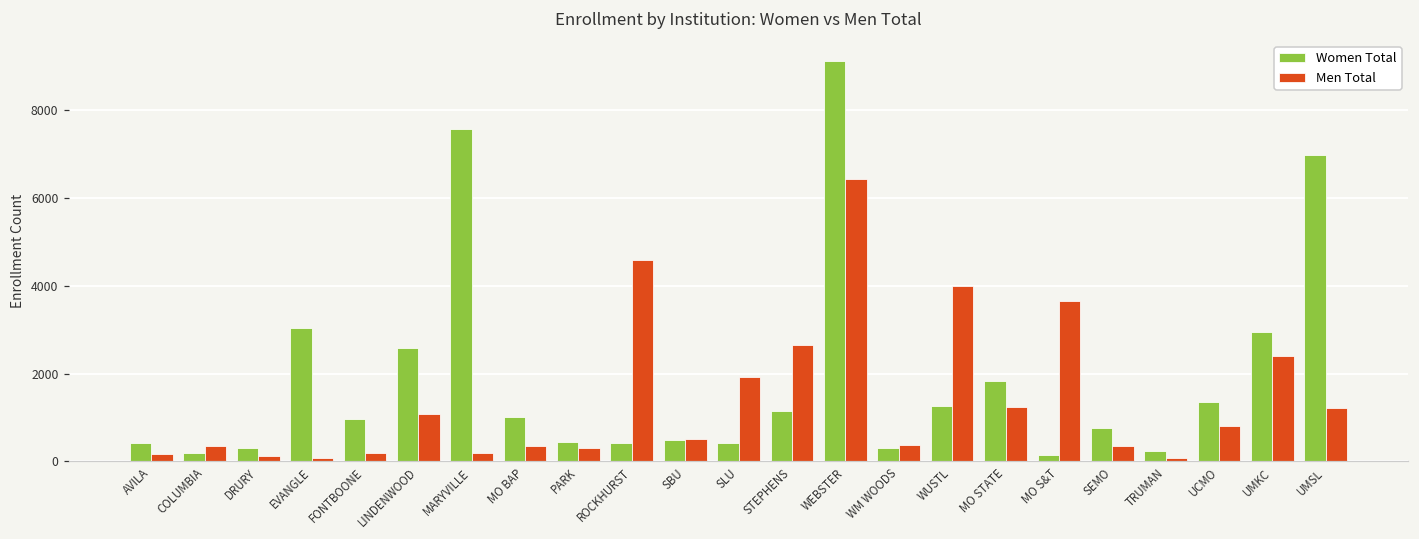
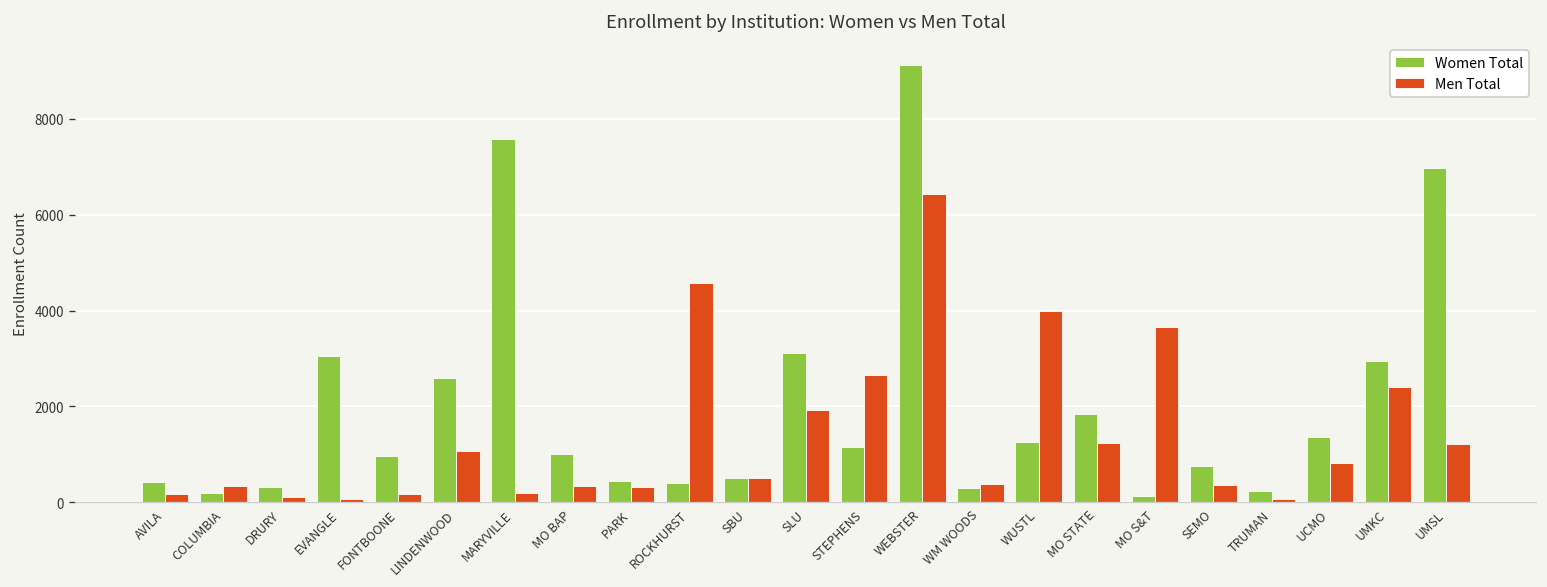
  {
    "Women Total": {
      "AVILA": 400,
      "COLUMBIA": 200,
      "DRURY": 300,
      "EVANGLE": 3000,
      "FONTBOONE": 1000,
      "LINDENWOOD": 2600,
      "MARYVILLE": 7600,
      "MO BAP": 1000,
      "PARK": 400,
      "ROCKHURST": 400,
      "SBU": 500,
-     "SLU": 400,
+     "SLU": 3100,
      "STEPHENS": 1100,
      "WEBSTER": 9100,
      "WM WOODS": 300,
      "WUSTL": 1300,
      "MO STATE": 1800,
      "MO S&T": 100,
      "SEMO": 800,
      "TRUMAN": 200,
      "UCMO": 1400,
      "UMKC": 3000,
      "UMSL": 7000
    },
    "Men Total": {
      "AVILA": 200,
      "COLUMBIA": 300,
      "DRURY": 100,
      "EVANGLE": 100,
      "FONTBOONE": 200,
      "LINDENWOOD": 1100,
      "MARYVILLE": 200,
      "MO BAP": 300,
      "PARK": 300,
      "ROCKHURST": 4600,
      "SBU": 500,
      "SLU": 1900,
      "STEPHENS": 2700,
      "WEBSTER": 6400,
      "WM WOODS": 400,
      "WUSTL": 4000,
      "MO STATE": 1200,
      "MO S&T": 3700,
      "SEMO": 400,
      "TRUMAN": 100,
      "UCMO": 800,
      "UMKC": 2400,
      "UMSL": 1200
    }
  }
